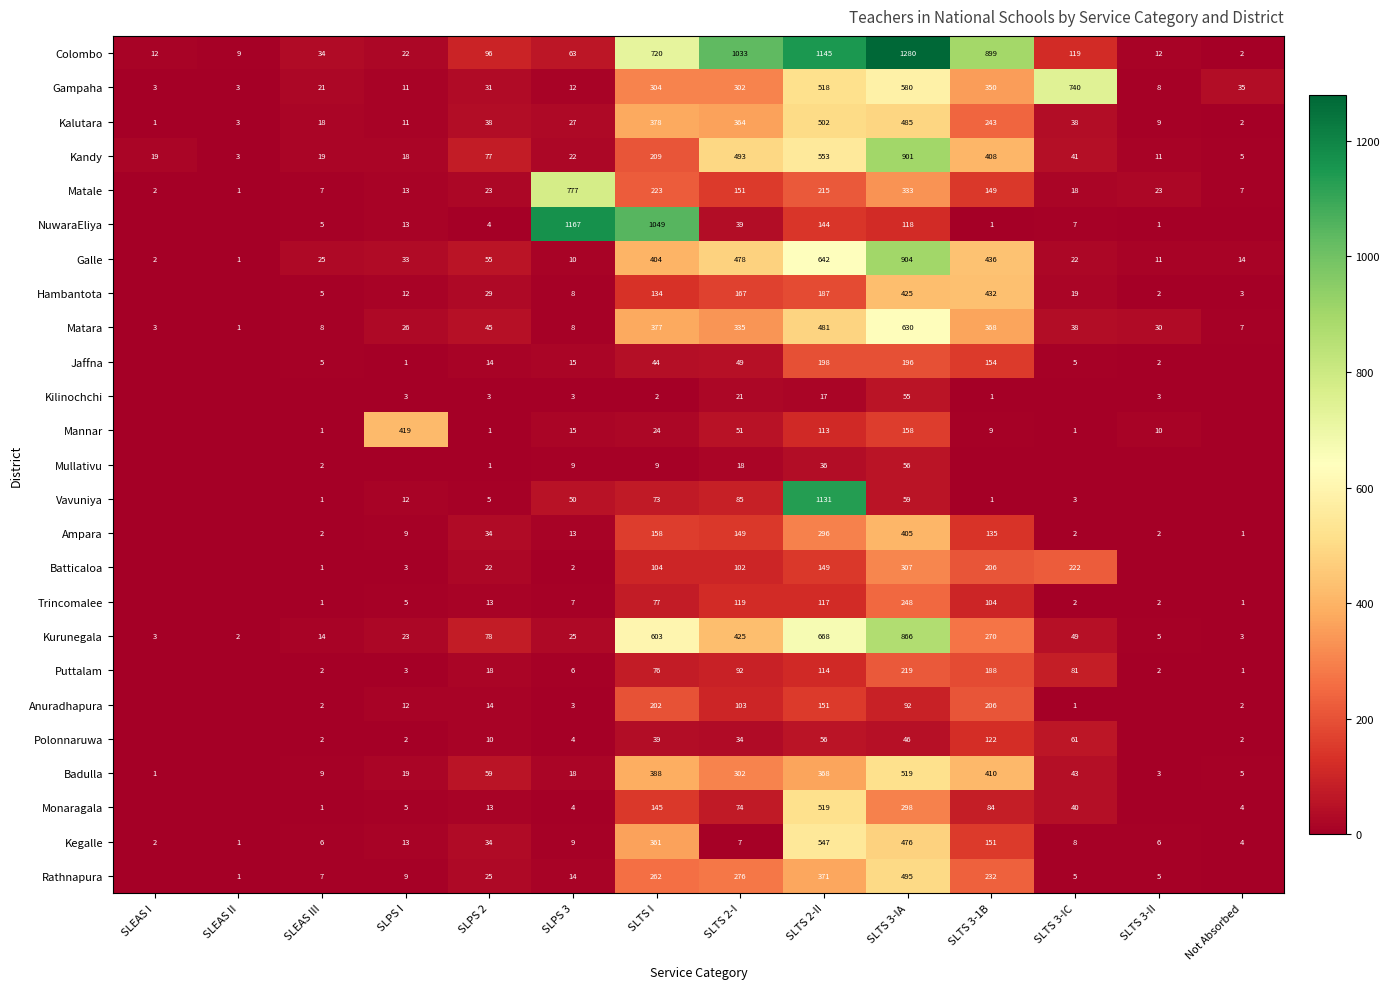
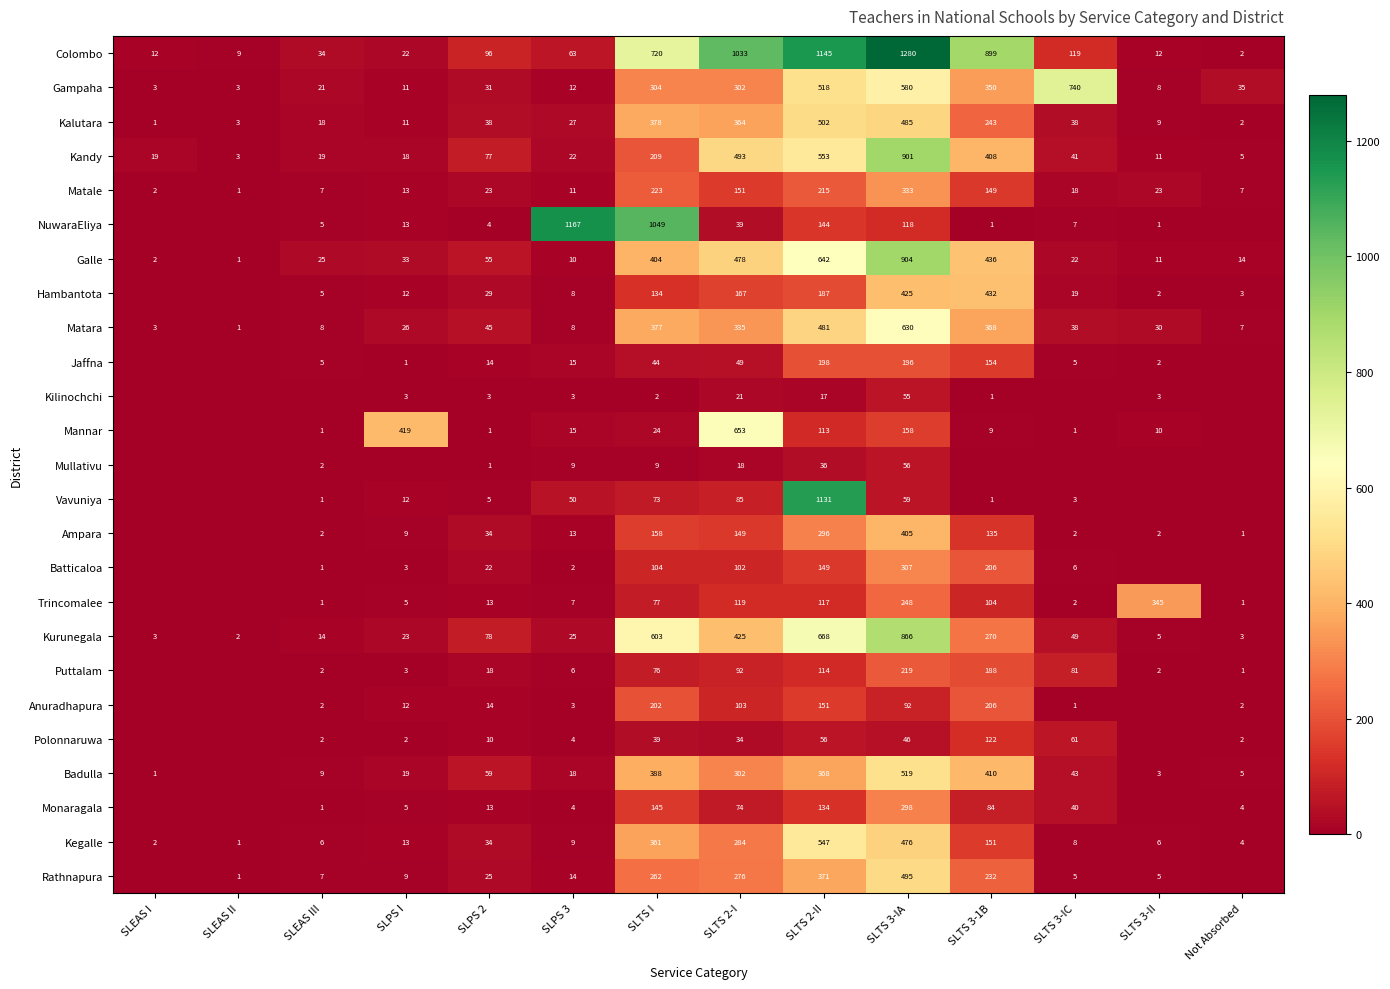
  {
    "Matale": {
      "SLEAS I": 2,
      "SLEAS II": 1,
      "SLEAS III": 7,
      "SLPS I": 13,
      "SLPS 2": 23,
-     "SLPS 3": 777,
+     "SLPS 3": 11,
      "SLTS I": 223,
      "SLTS 2-I": 151,
      "SLTS 2-II": 215,
      "SLTS 3-IA": 333,
      "SLTS 3-1B": 149,
      "SLTS 3-IC": 18,
      "SLTS 3-II": 23,
      "Not Absorbed": 7
    },
    "Mannar": {
      "SLEAS III": 1,
      "SLPS I": 419,
      "SLPS 2": 1,
      "SLPS 3": 15,
      "SLTS I": 24,
-     "SLTS 2-I": 51,
+     "SLTS 2-I": 653,
      "SLTS 2-II": 113,
      "SLTS 3-IA": 158,
      "SLTS 3-1B": 9,
      "SLTS 3-IC": 1,
      "SLTS 3-II": 10
    },
    "Batticaloa": {
      "SLEAS III": 1,
      "SLPS I": 3,
      "SLPS 2": 22,
      "SLPS 3": 2,
      "SLTS I": 104,
      "SLTS 2-I": 102,
      "SLTS 2-II": 149,
      "SLTS 3-IA": 307,
      "SLTS 3-1B": 206,
-     "SLTS 3-IC": 222
+     "SLTS 3-IC": 6
    },
    "Trincomalee": {
      "SLEAS III": 1,
      "SLPS I": 5,
      "SLPS 2": 13,
      "SLPS 3": 7,
      "SLTS I": 77,
      "SLTS 2-I": 119,
      "SLTS 2-II": 117,
      "SLTS 3-IA": 248,
      "SLTS 3-1B": 104,
      "SLTS 3-IC": 2,
-     "SLTS 3-II": 2,
+     "SLTS 3-II": 345,
      "Not Absorbed": 1
    },
    "Monaragala": {
      "SLEAS III": 1,
      "SLPS I": 5,
      "SLPS 2": 13,
      "SLPS 3": 4,
      "SLTS I": 145,
      "SLTS 2-I": 74,
-     "SLTS 2-II": 519,
+     "SLTS 2-II": 134,
      "SLTS 3-IA": 298,
      "SLTS 3-1B": 84,
      "SLTS 3-IC": 40,
      "Not Absorbed": 4
    },
    "Kegalle": {
      "SLEAS I": 2,
      "SLEAS II": 1,
      "SLEAS III": 6,
      "SLPS I": 13,
      "SLPS 2": 34,
      "SLPS 3": 9,
      "SLTS I": 361,
-     "SLTS 2-I": 7,
+     "SLTS 2-I": 284,
      "SLTS 2-II": 547,
      "SLTS 3-IA": 476,
      "SLTS 3-1B": 151,
      "SLTS 3-IC": 8,
      "SLTS 3-II": 6,
      "Not Absorbed": 4
    }
  }
